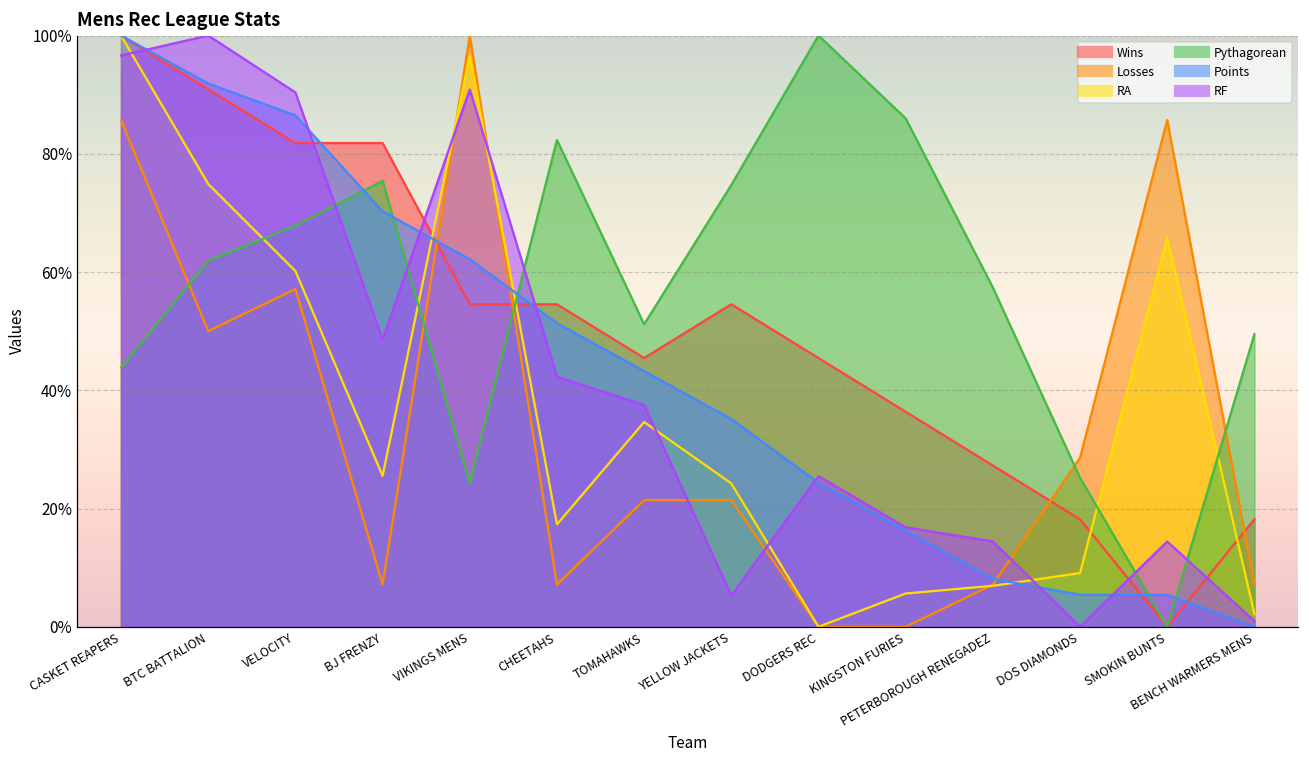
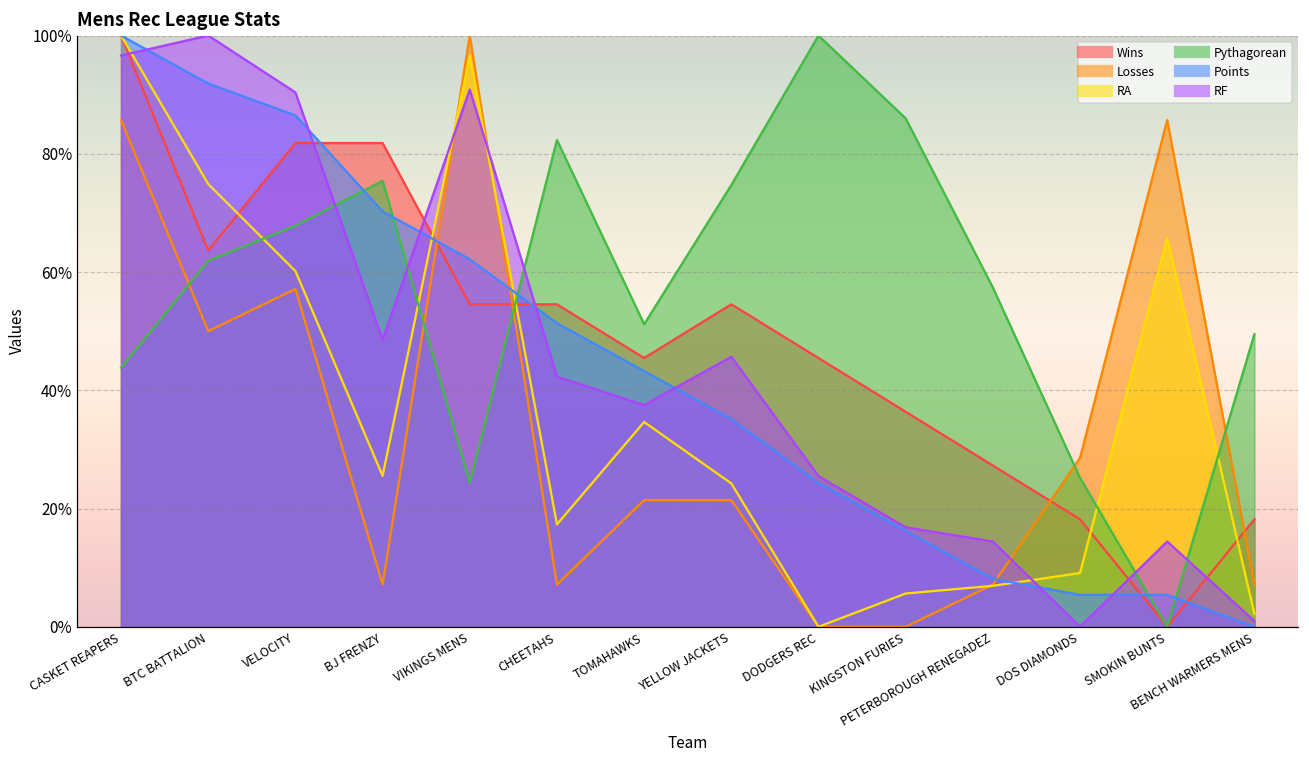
  {
    "Wins": {
-     "BTC BATTALION": "91%",
+     "BTC BATTALION": "64%",
      "VELOCITY": "82%",
      "BJ FRENZY": "82%",
      "VIKINGS MENS": "55%",
      "CHEETAHS": "55%",
      "TOMAHAWKS": "45%",
      "YELLOW JACKETS": "55%",
      "DODGERS REC": "45%",
      "KINGSTON FURIES": "36%",
      "PETERBOROUGH RENEGADEZ": "27%",
      "DOS DIAMONDS": "18%",
      "BENCH WARMERS MENS": "18%"
    },
    "Losses": {
      "CASKET REAPERS": "86%",
      "BTC BATTALION": "50%",
      "VELOCITY": "57%",
      "BJ FRENZY": "7%",
      "VIKINGS MENS": "100%",
      "CHEETAHS": "7%",
      "TOMAHAWKS": "21%",
      "YELLOW JACKETS": "21%",
      "KINGSTON FURIES": "0%",
      "DOS DIAMONDS": "29%",
      "SMOKIN BUNTS": "86%",
      "BENCH WARMERS MENS": "7%"
    },
    "RA": {
      "BTC BATTALION": "75%",
      "VELOCITY": "60%",
      "BJ FRENZY": "26%",
      "VIKINGS MENS": "97%",
      "CHEETAHS": "17%",
      "TOMAHAWKS": "35%",
      "YELLOW JACKETS": "24%",
      "KINGSTON FURIES": "6%",
      "DOS DIAMONDS": "9%",
      "SMOKIN BUNTS": "66%",
      "BENCH WARMERS MENS": "2%"
    },
    "Pythagorean": {
      "CASKET REAPERS": "44%",
      "BTC BATTALION": "62%",
      "VELOCITY": "68%",
      "BJ FRENZY": "75%",
      "VIKINGS MENS": "24%",
      "CHEETAHS": "82%",
      "TOMAHAWKS": "51%",
      "YELLOW JACKETS": "75%",
      "DODGERS REC": "100%",
      "KINGSTON FURIES": "86%",
      "PETERBOROUGH RENEGADEZ": "57%",
      "DOS DIAMONDS": "25%",
      "BENCH WARMERS MENS": "49%"
    },
    "Points": {
      "BTC BATTALION": "92%",
      "VELOCITY": "86%",
      "BJ FRENZY": "70%",
      "VIKINGS MENS": "62%",
      "CHEETAHS": "51%",
      "TOMAHAWKS": "43%",
      "YELLOW JACKETS": "35%",
      "DODGERS REC": "24%",
      "KINGSTON FURIES": "16%",
      "PETERBOROUGH RENEGADEZ": "8%",
      "DOS DIAMONDS": "5%",
      "SMOKIN BUNTS": "5%",
      "BENCH WARMERS MENS": "0%"
    },
    "RF": {
      "CASKET REAPERS": "97%",
      "BTC BATTALION": "100%",
      "VELOCITY": "90%",
      "BJ FRENZY": "49%",
      "VIKINGS MENS": "91%",
      "CHEETAHS": "42%",
      "TOMAHAWKS": "38%",
-     "YELLOW JACKETS": "5%",
+     "YELLOW JACKETS": "46%",
      "DODGERS REC": "25%",
      "KINGSTON FURIES": "17%",
      "PETERBOROUGH RENEGADEZ": "14%",
      "DOS DIAMONDS": "0%",
      "SMOKIN BUNTS": "14%",
      "BENCH WARMERS MENS": "1%"
    }
  }
